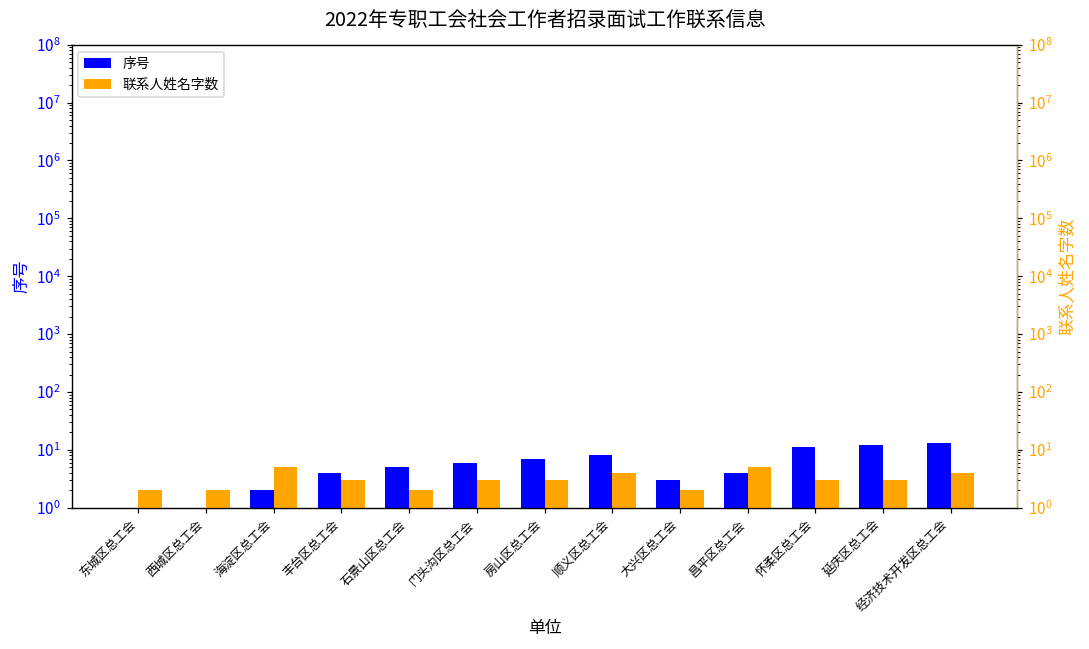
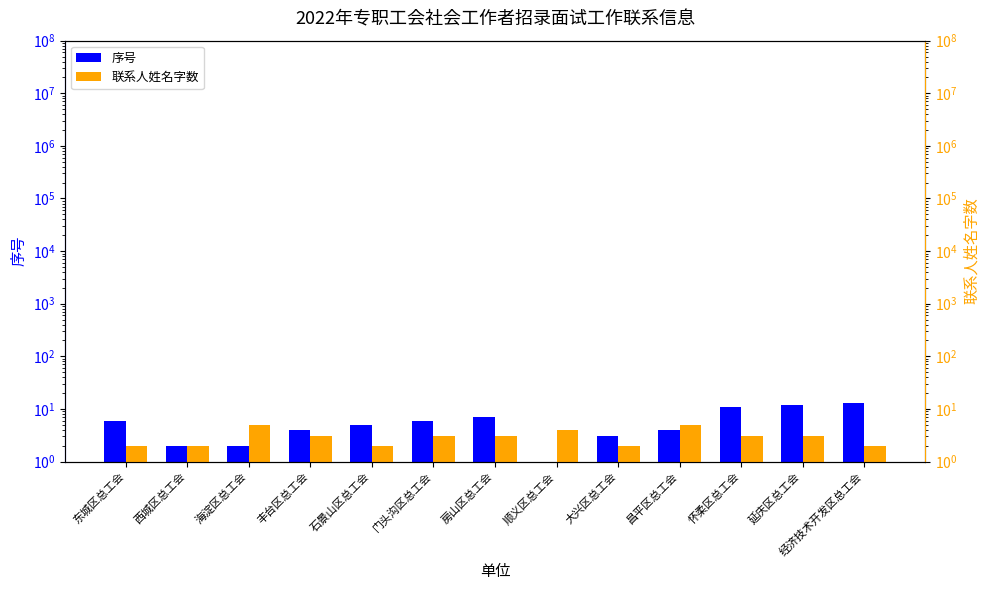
  {
    "序号": {
-     "东城区总工会": 1,
-     "西城区总工会": 1,
+     "东城区总工会": 6,
+     "西城区总工会": 2,
      "海淀区总工会": 2,
      "丰台区总工会": 4,
      "石景山区总工会": 5,
      "门头沟区总工会": 6,
      "房山区总工会": 7,
-     "顺义区总工会": 8,
+     "顺义区总工会": 1,
      "大兴区总工会": 3,
      "昌平区总工会": 4,
      "怀柔区总工会": 11,
      "延庆区总工会": 12,
      "经济技术开发区总工会": 13
    },
    "联系人姓名字数": {
      "东城区总工会": 2,
      "西城区总工会": 2,
      "海淀区总工会": 5,
      "丰台区总工会": 3,
      "石景山区总工会": 2,
      "门头沟区总工会": 3,
      "房山区总工会": 3,
      "顺义区总工会": 4,
      "大兴区总工会": 2,
      "昌平区总工会": 5,
      "怀柔区总工会": 3,
      "延庆区总工会": 3,
-     "经济技术开发区总工会": 4
+     "经济技术开发区总工会": 2
    }
  }
